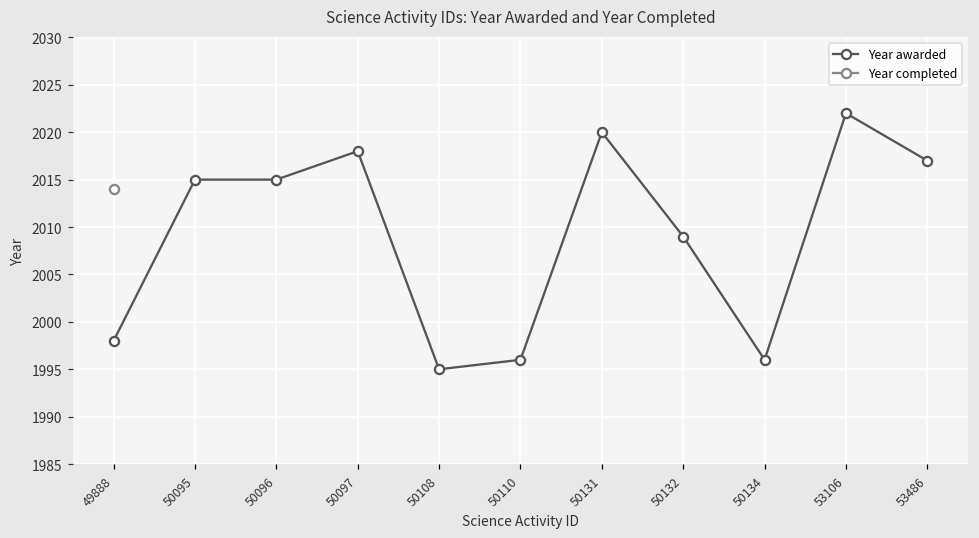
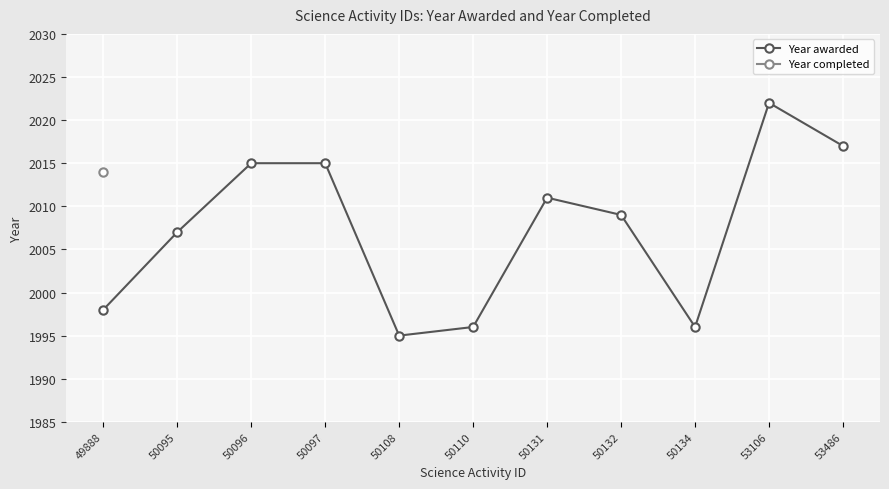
  {
    "Year awarded": {
      "49888": 1998,
-     "50095": 2015,
+     "50095": 2007,
      "50096": 2015,
-     "50097": 2018,
+     "50097": 2015,
      "50108": 1995,
      "50110": 1996,
-     "50131": 2020,
+     "50131": 2011,
      "50132": 2009,
      "50134": 1996,
      "53106": 2022,
      "53486": 2017
    },
    "Year completed": {
      "49888": 2014
    }
  }
